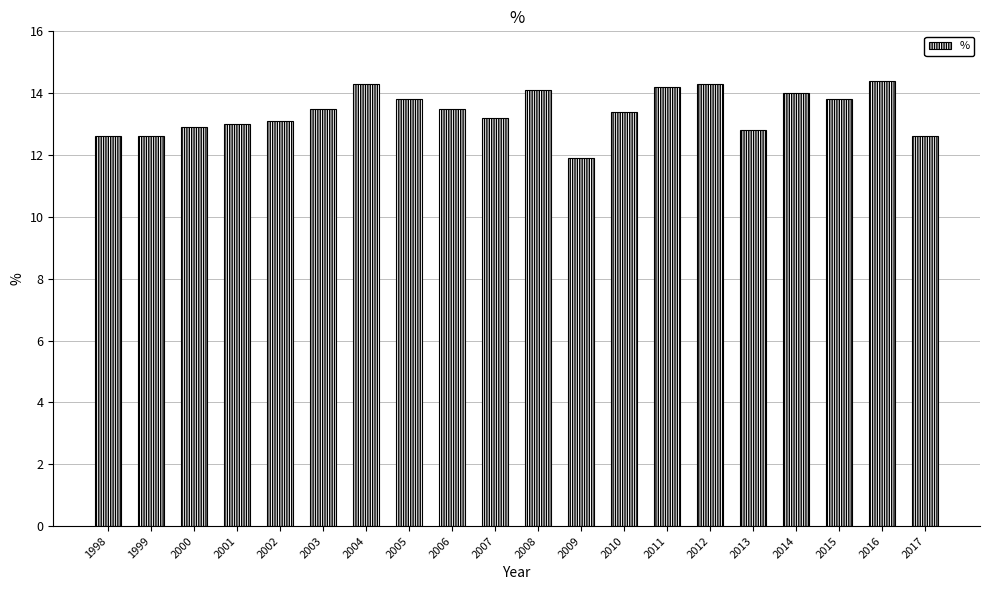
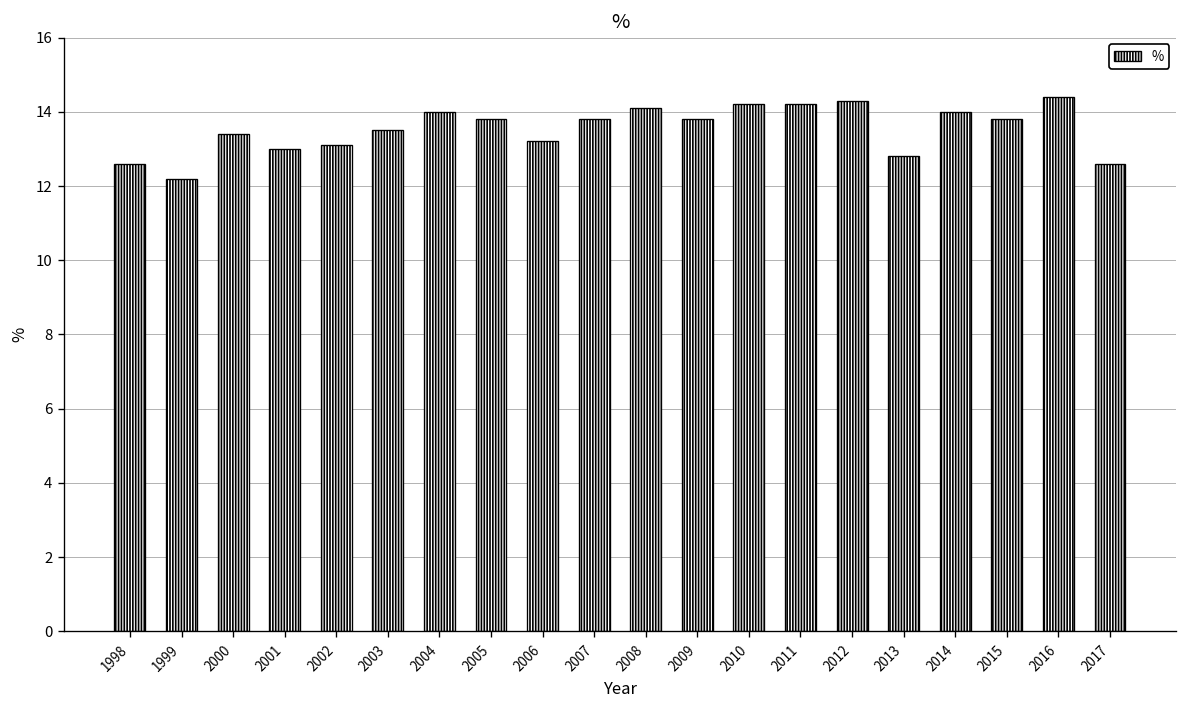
  {
    "1998": 12.6,
-   "1999": 12.6,
-   "2000": 12.9,
+   "1999": 12.2,
+   "2000": 13.4,
    "2001": 13.0,
    "2002": 13.1,
    "2003": 13.5,
-   "2004": 14.3,
+   "2004": 14.0,
    "2005": 13.8,
-   "2006": 13.5,
-   "2007": 13.2,
+   "2006": 13.2,
+   "2007": 13.8,
    "2008": 14.1,
-   "2009": 11.9,
-   "2010": 13.4,
+   "2009": 13.8,
+   "2010": 14.2,
    "2011": 14.2,
    "2012": 14.3,
    "2013": 12.8,
    "2014": 14.0,
    "2015": 13.8,
    "2016": 14.4,
    "2017": 12.6
  }
